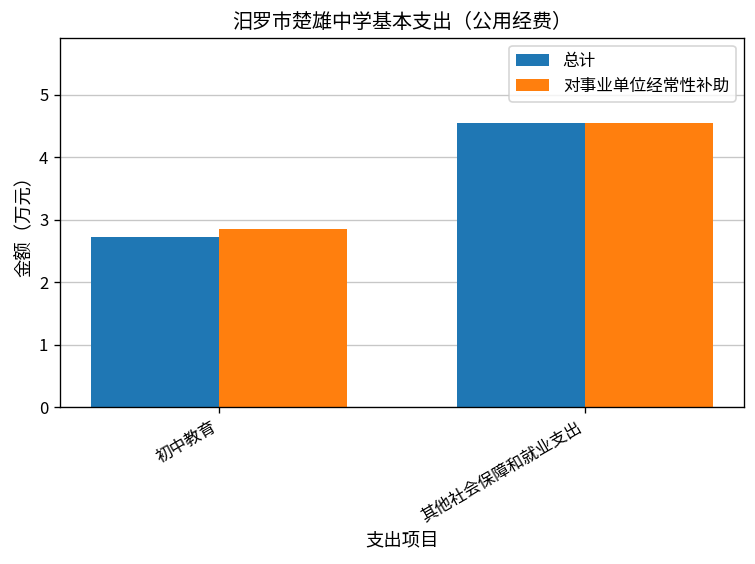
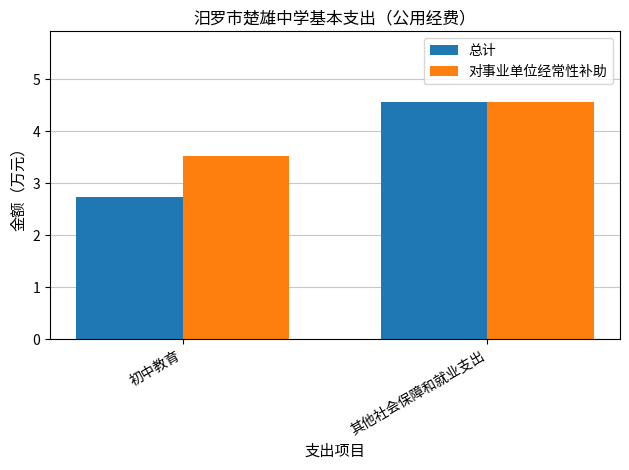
  {
    "总计": {
      "初中教育": 2.7,
      "其他社会保障和就业支出": 4.6
    },
    "对事业单位经常性补助": {
-     "初中教育": 2.9,
+     "初中教育": 3.5,
      "其他社会保障和就业支出": 4.6
    }
  }
